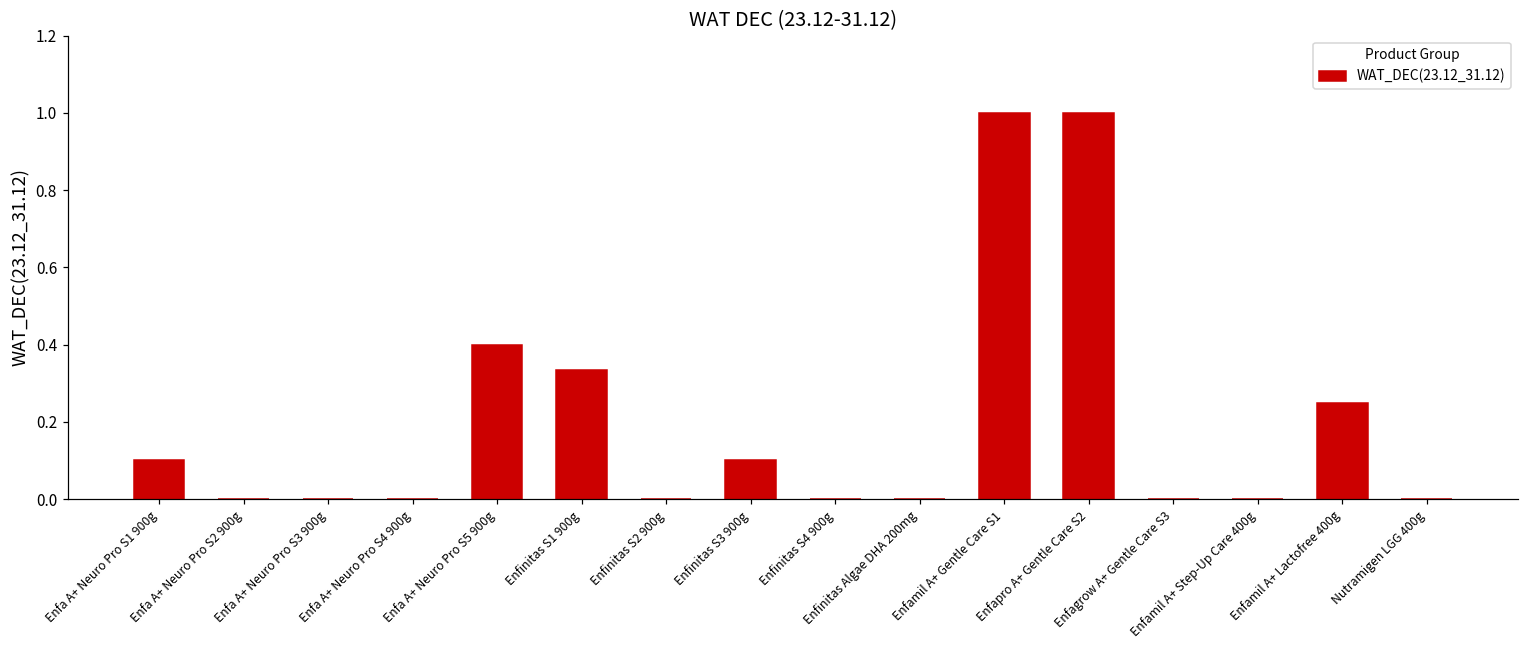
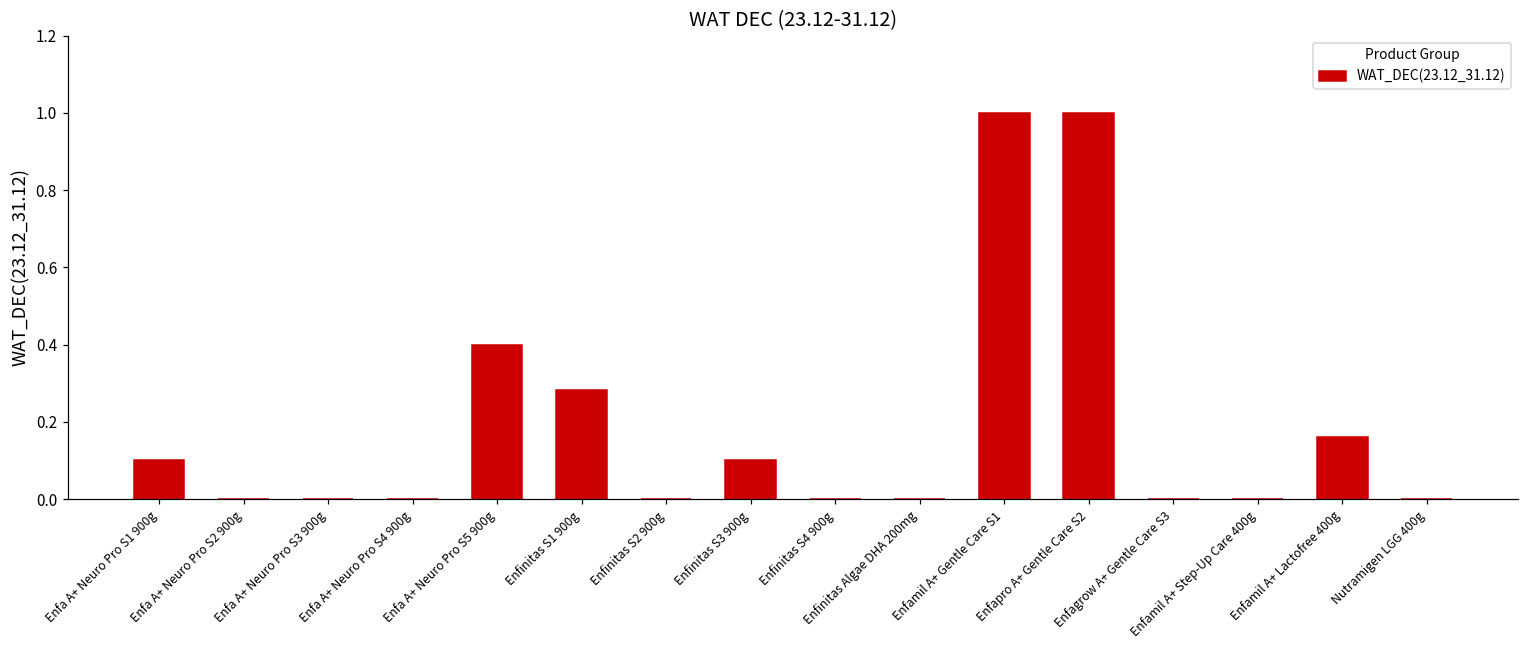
  {
    "Enfa A+ Neuro Pro S1 900g": 0.10,
    "Enfa A+ Neuro Pro S2 900g": 0.00,
    "Enfa A+ Neuro Pro S3 900g": 0.00,
    "Enfa A+ Neuro Pro S4 900g": 0.00,
    "Enfa A+ Neuro Pro S5 900g": 0.40,
-   "Enfinitas S1 900g": 0.33,
+   "Enfinitas S1 900g": 0.28,
    "Enfinitas S2 900g": 0.00,
    "Enfinitas S3 900g": 0.10,
    "Enfinitas S4 900g": 0.00,
    "Enfinitas Algae DHA 200mg": 0.00,
    "Enfamil A+ Gentle Care S1": 1.00,
    "Enfapro A+ Gentle Care S2": 1.00,
    "Enfagrow A+ Gentle Care S3": 0.00,
    "Enfamil A+ Step-Up Care 400g": 0.00,
-   "Enfamil A+ Lactofree 400g": 0.25,
+   "Enfamil A+ Lactofree 400g": 0.16,
    "Nutramigen LGG 400g": 0.00
  }
